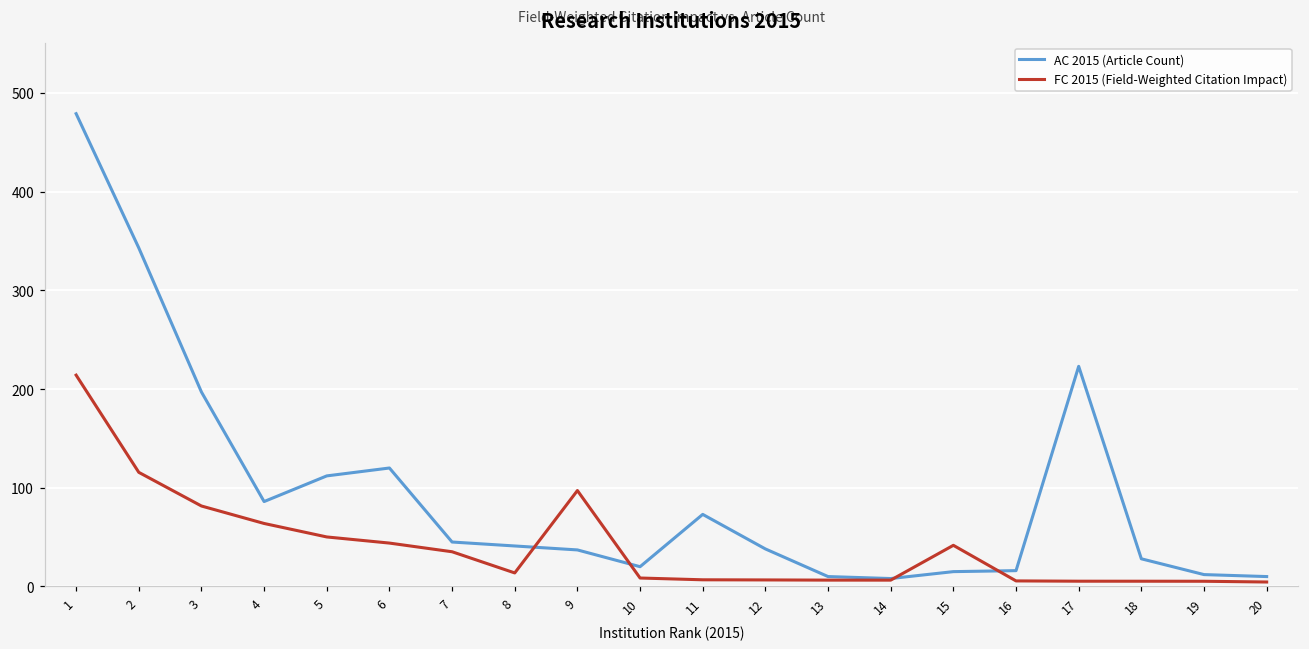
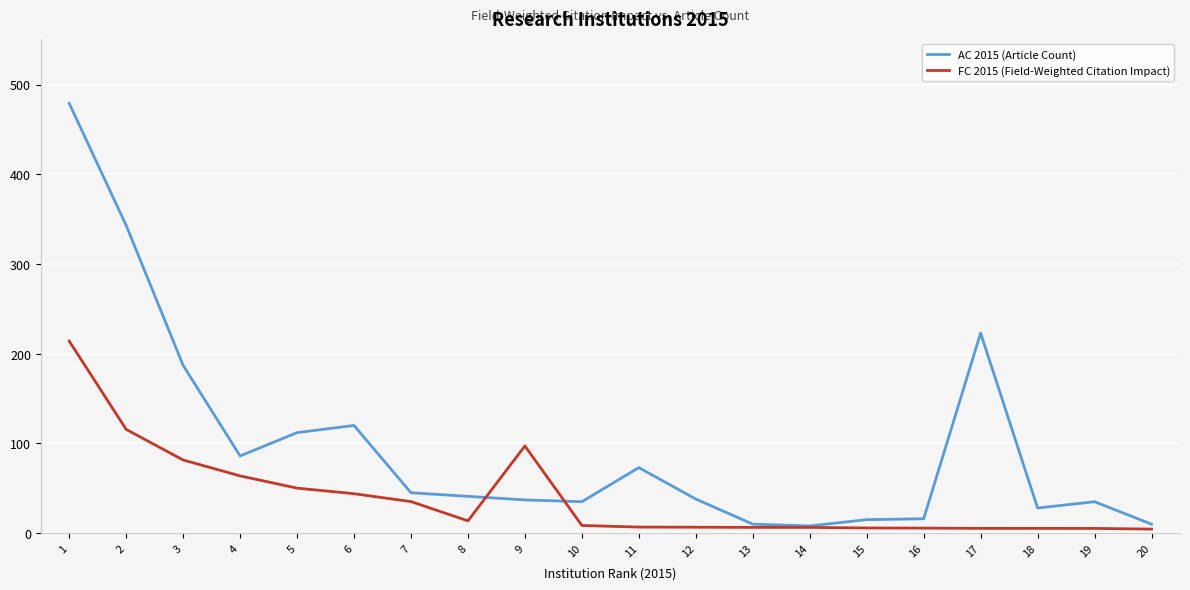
  {
    "AC 2015 (Article Count)": {
      "1": 480,
      "2": 340,
-     "3": 200,
+     "3": 190,
      "4": 90,
      "5": 110,
      "6": 120,
      "7": 50,
      "8": 40,
      "9": 40,
-     "10": 20,
+     "10": 40,
      "11": 70,
      "12": 40,
      "13": 10,
      "15": 20,
      "16": 20,
      "17": 220,
      "18": 30,
-     "19": 10,
+     "19": 40,
      "20": 10
    },
    "FC 2015 (Field-Weighted Citation Impact)": {
      "1": 210,
      "2": 120,
      "3": 80,
      "4": 60,
      "5": 50,
      "6": 40,
      "7": 40,
      "8": 10,
      "9": 100,
      "10": 10,
      "11": 10,
      "12": 10,
      "13": 10,
-     "15": 40,
+     "15": 10,
      "16": 10,
      "17": 10,
      "18": 10,
      "19": 10,
      "20": 0
    }
  }
